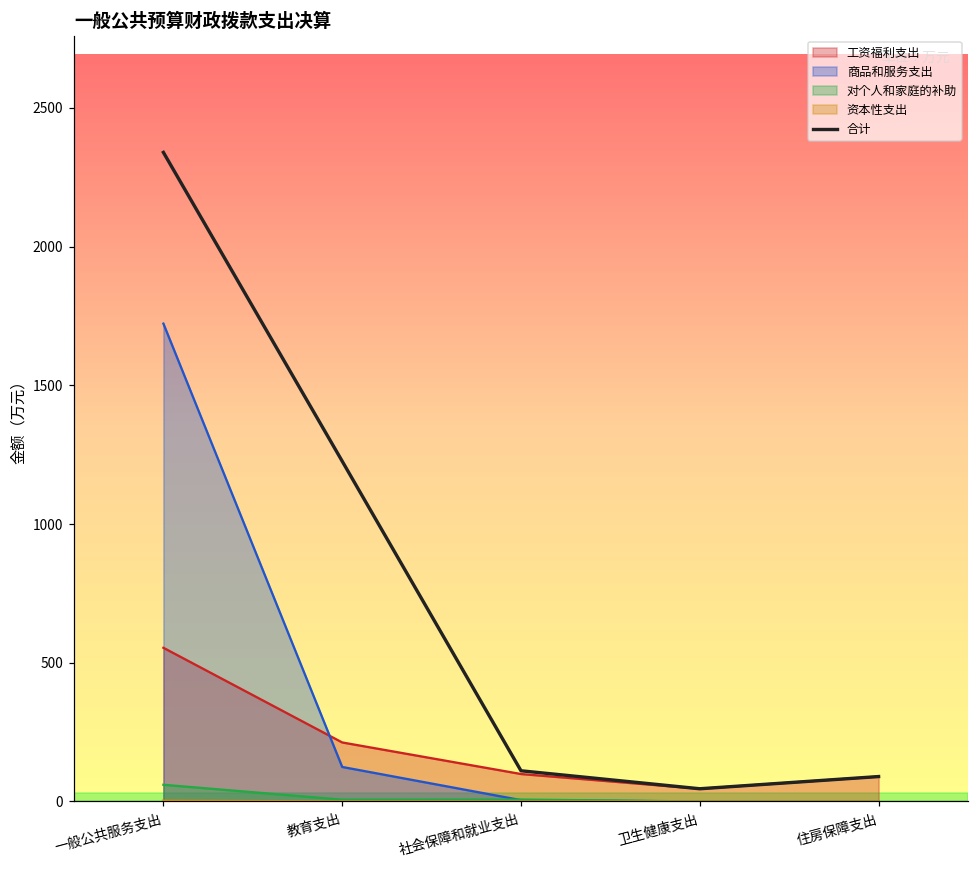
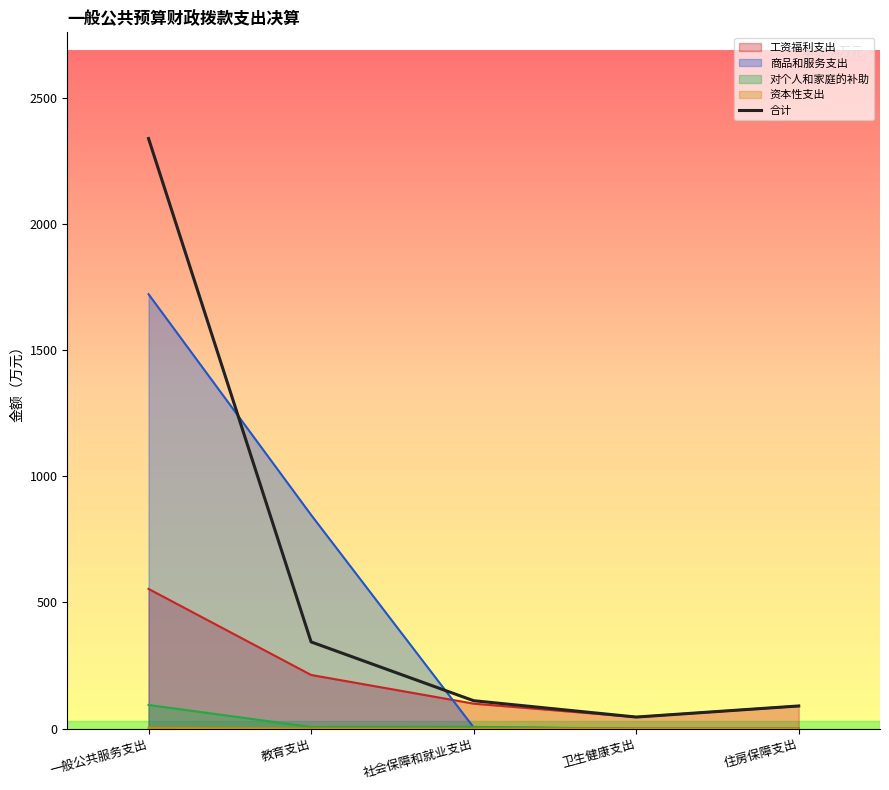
  {
    "商品和服务支出": {
      "一般公共服务支出": 1720,
-     "教育支出": 120
+     "教育支出": 850
    },
    "对个人和家庭的补助": {
-     "一般公共服务支出": 60
+     "一般公共服务支出": 90
    },
    "合计": {
      "一般公共服务支出": 2340,
-     "教育支出": 1230,
+     "教育支出": 340,
      "社会保障和就业支出": 110
    }
  }
